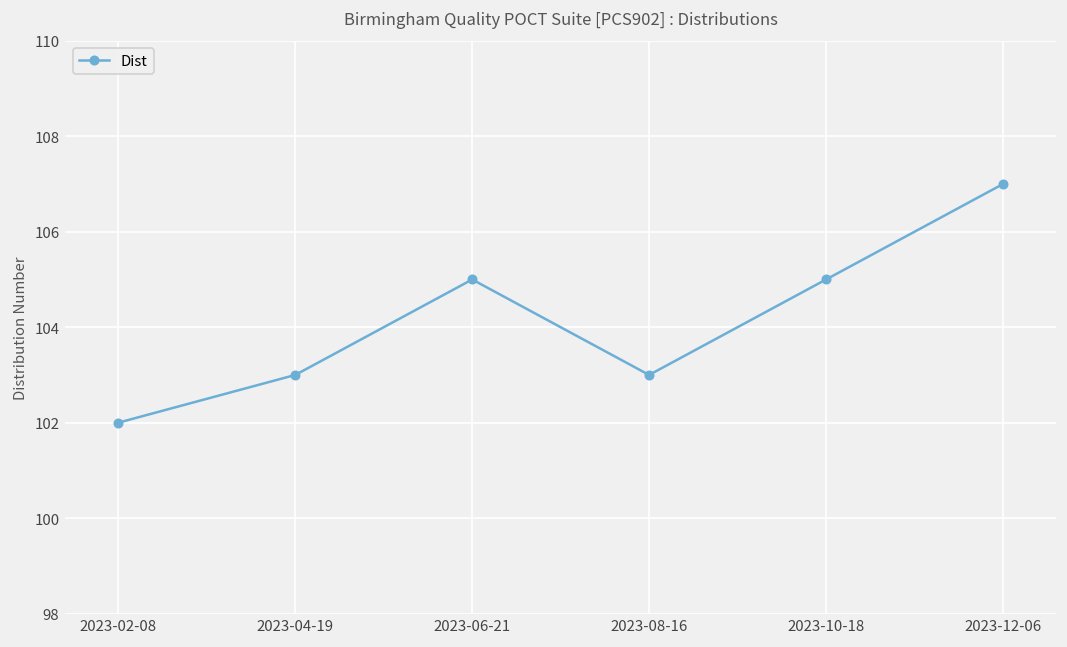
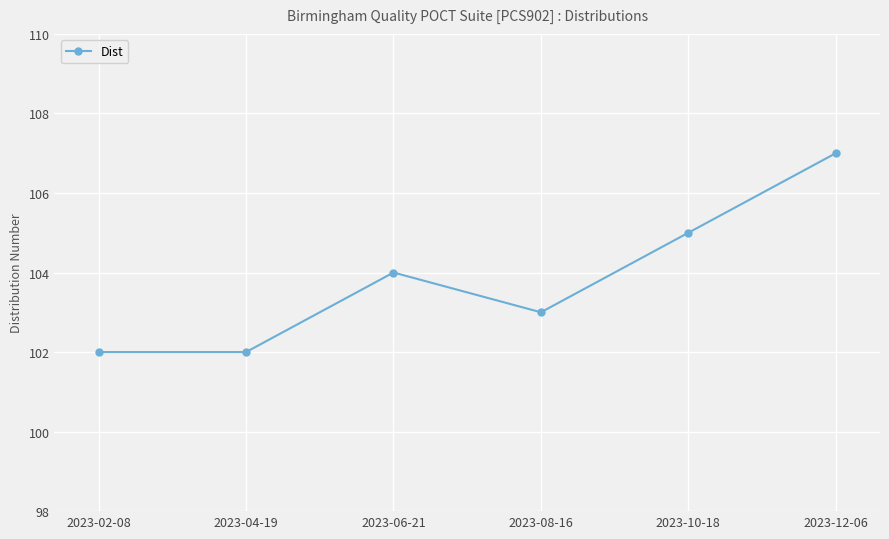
  {
    "2023-02-08": 102,
-   "2023-04-19": 103,
-   "2023-06-21": 105,
+   "2023-04-19": 102,
+   "2023-06-21": 104,
    "2023-08-16": 103,
    "2023-10-18": 105,
    "2023-12-06": 107
  }
